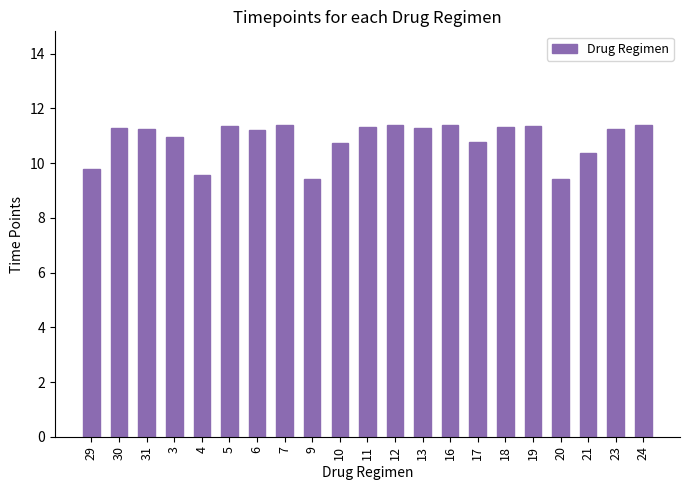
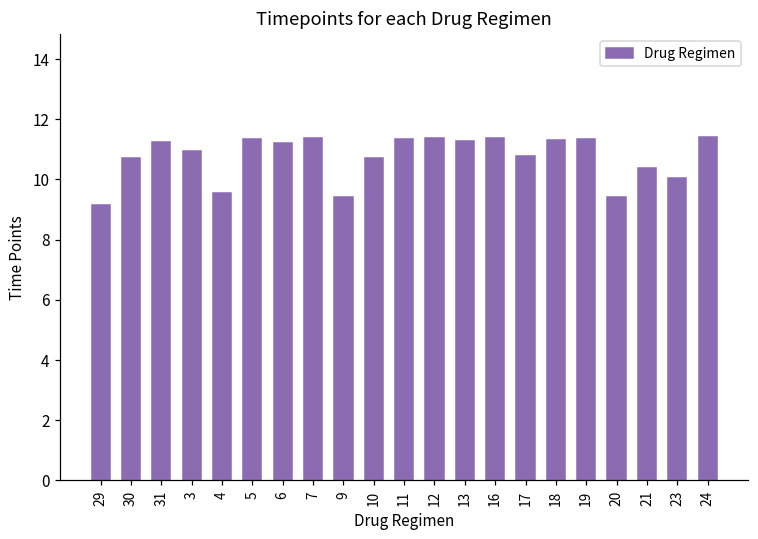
  {
-   "29": 9.8,
-   "30": 11.3,
+   "29": 9.1,
+   "30": 10.7,
    "31": 11.2,
    "3": 10.9,
    "4": 9.6,
    "5": 11.4,
    "6": 11.2,
    "7": 11.4,
    "9": 9.4,
    "10": 10.7,
    "11": 11.3,
    "12": 11.4,
    "13": 11.3,
    "16": 11.4,
    "17": 10.8,
    "18": 11.3,
    "19": 11.4,
    "20": 9.4,
    "21": 10.4,
-   "23": 11.2,
+   "23": 10.1,
    "24": 11.4
  }
